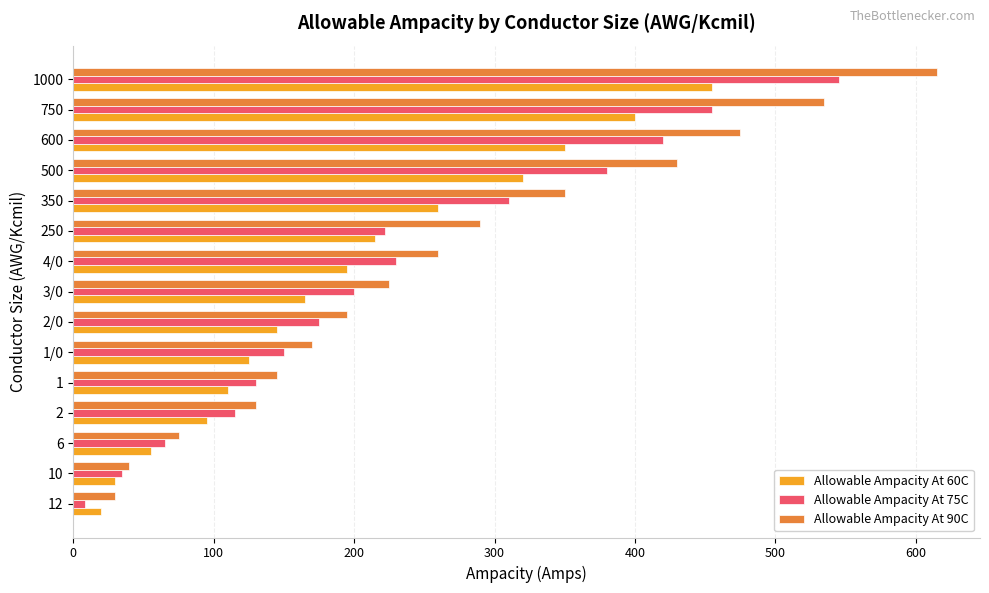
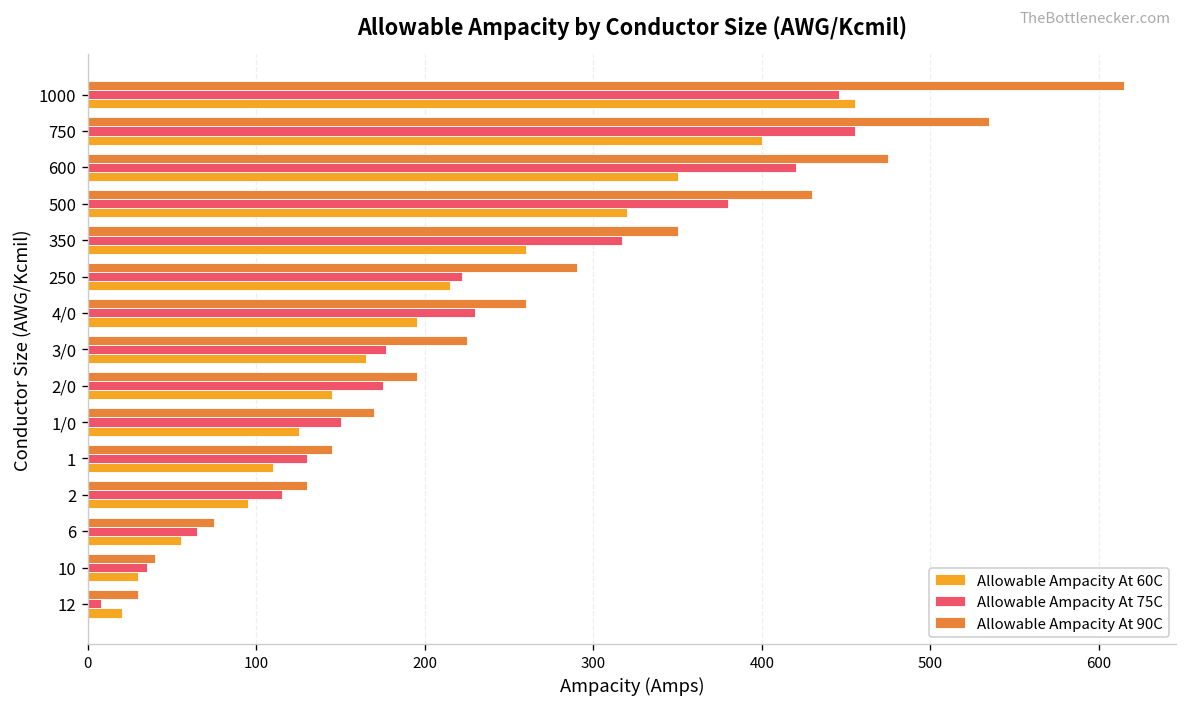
  {
    "Allowable Ampacity At 75C": {
-     "1000": 545,
+     "1000": 446,
      "750": 455,
      "600": 420,
      "500": 380,
-     "350": 310,
+     "350": 317,
      "250": 222,
      "4/0": 230,
-     "3/0": 200,
+     "3/0": 177,
      "2/0": 175,
      "1/0": 150,
      "1": 130,
      "2": 115,
      "6": 65,
      "10": 35,
      "12": 8
    }
  }
